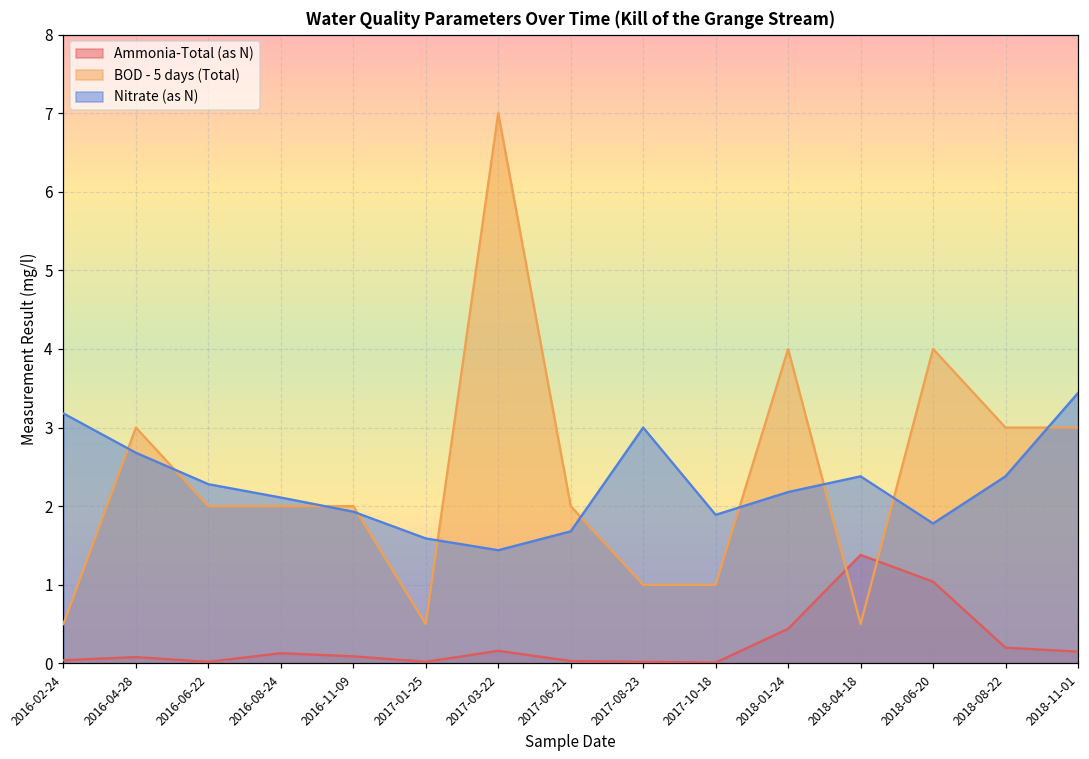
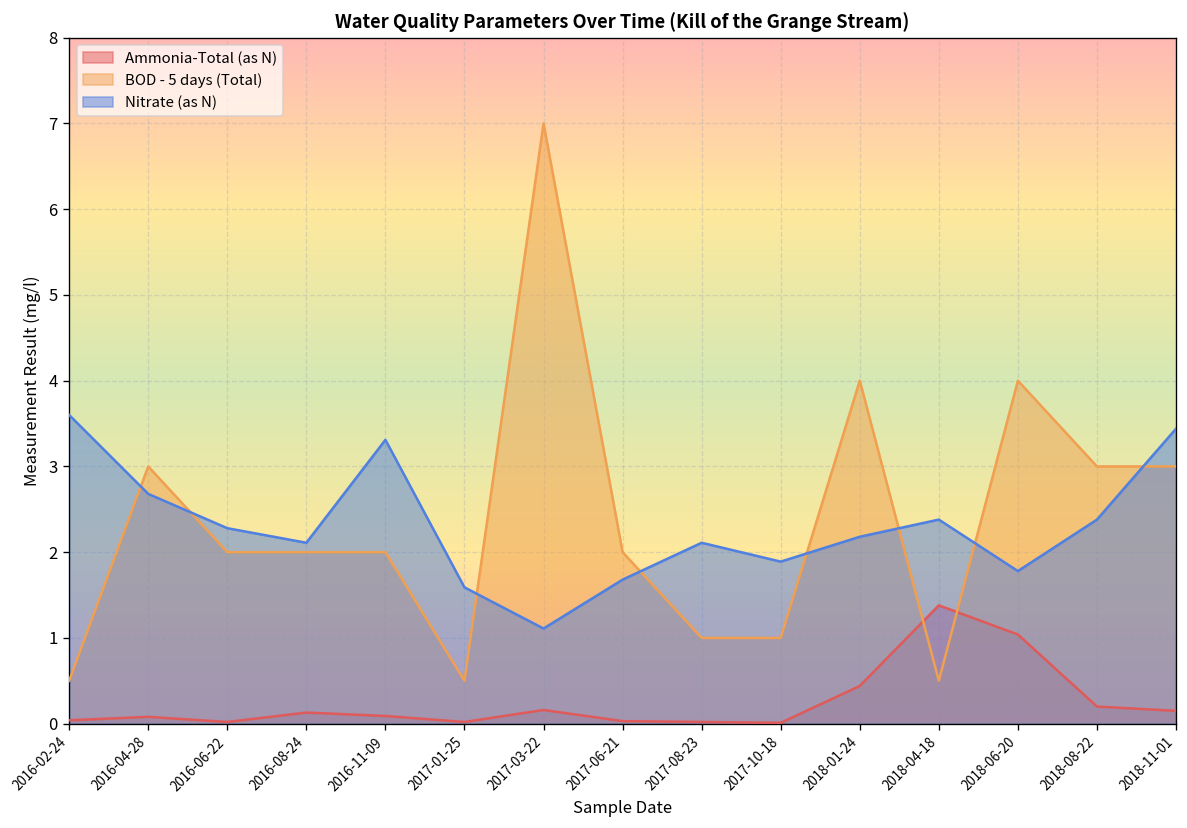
  {
    "Nitrate (as N)": {
-     "2016-02-24": 3.2,
+     "2016-02-24": 3.6,
      "2016-04-28": 2.7,
      "2016-06-22": 2.3,
      "2016-08-24": 2.1,
-     "2016-11-09": 1.9,
+     "2016-11-09": 3.3,
      "2017-01-25": 1.6,
-     "2017-03-22": 1.4,
+     "2017-03-22": 1.1,
      "2017-06-21": 1.7,
-     "2017-08-23": 3.0,
+     "2017-08-23": 2.1,
      "2017-10-18": 1.9,
      "2018-01-24": 2.2,
      "2018-04-18": 2.4,
      "2018-06-20": 1.8,
      "2018-08-22": 2.4,
      "2018-11-01": 3.4
    }
  }
